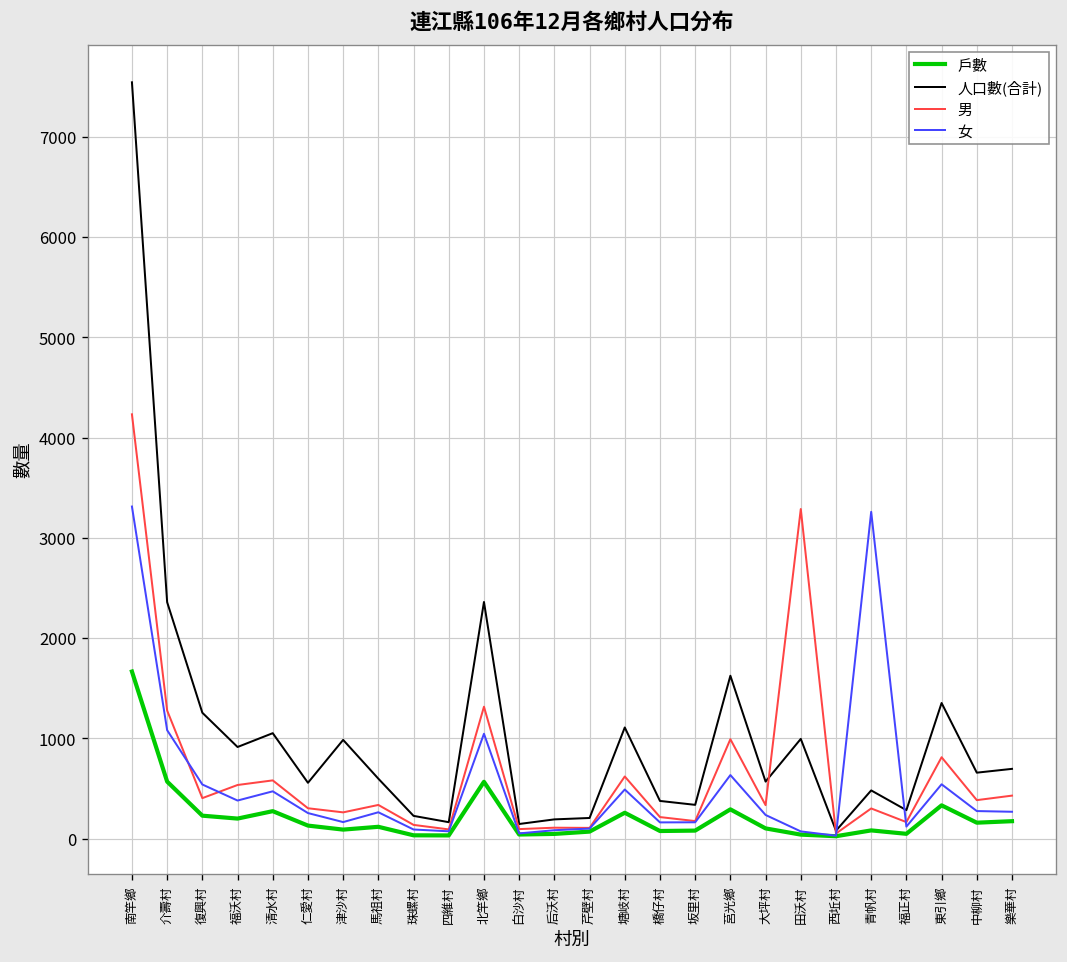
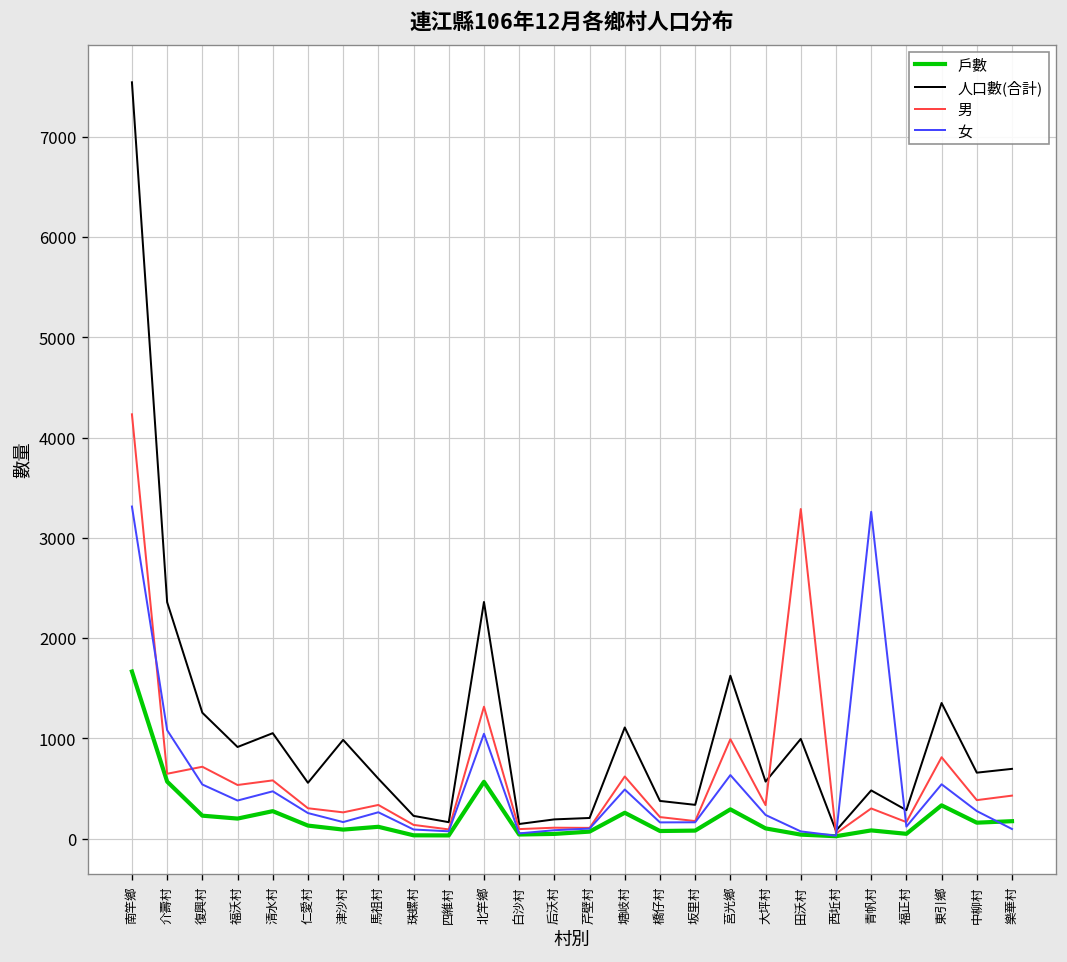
  {
    "戶數": {
      "南竿鄉": 1700,
      "介壽村": 600,
      "復興村": 200,
      "福沃村": 200,
      "清水村": 300,
      "仁愛村": 100,
      "津沙村": 100,
      "馬祖村": 100,
      "珠螺村": 0,
      "四維村": 0,
      "北竿鄉": 600,
      "后沃村": 0,
      "塘岐村": 300,
      "橋仔村": 100,
      "坂里村": 100,
      "莒光鄉": 300,
      "大坪村": 100,
      "田沃村": 0,
      "青帆村": 100,
      "福正村": 0,
      "東引鄉": 300,
      "中柳村": 200,
      "樂華村": 200
    },
    "人口數(合計)": {
      "南竿鄉": 7500,
      "介壽村": 2400,
      "復興村": 1300,
      "福沃村": 900,
      "清水村": 1100,
      "仁愛村": 600,
      "津沙村": 1000,
      "馬祖村": 600,
      "珠螺村": 200,
      "四維村": 200,
      "北竿鄉": 2400,
      "白沙村": 100,
      "后沃村": 200,
      "芹壁村": 200,
      "塘岐村": 1100,
      "橋仔村": 400,
      "坂里村": 300,
      "莒光鄉": 1600,
      "大坪村": 600,
      "田沃村": 1000,
      "青帆村": 500,
      "福正村": 300,
      "東引鄉": 1400,
      "中柳村": 700,
      "樂華村": 700
    },
    "男": {
      "南竿鄉": 4200,
-     "介壽村": 1300,
-     "復興村": 400,
+     "介壽村": 600,
+     "復興村": 700,
      "福沃村": 500,
      "清水村": 600,
      "仁愛村": 300,
      "津沙村": 300,
      "馬祖村": 300,
      "珠螺村": 100,
      "北竿鄉": 1300,
      "白沙村": 100,
      "塘岐村": 600,
      "橋仔村": 200,
      "莒光鄉": 1000,
      "大坪村": 300,
      "田沃村": 3300,
      "青帆村": 300,
      "福正村": 200,
      "東引鄉": 800,
      "中柳村": 400,
      "樂華村": 400
    },
    "女": {
      "南竿鄉": 3300,
      "介壽村": 1100,
      "復興村": 500,
      "福沃村": 400,
      "清水村": 500,
      "仁愛村": 300,
      "津沙村": 200,
      "馬祖村": 300,
      "珠螺村": 100,
      "北竿鄉": 1000,
      "塘岐村": 500,
      "橋仔村": 200,
      "莒光鄉": 600,
      "大坪村": 200,
      "田沃村": 100,
      "青帆村": 3300,
      "福正村": 100,
      "東引鄉": 500,
      "中柳村": 300,
-     "樂華村": 300
+     "樂華村": 100
    }
  }
